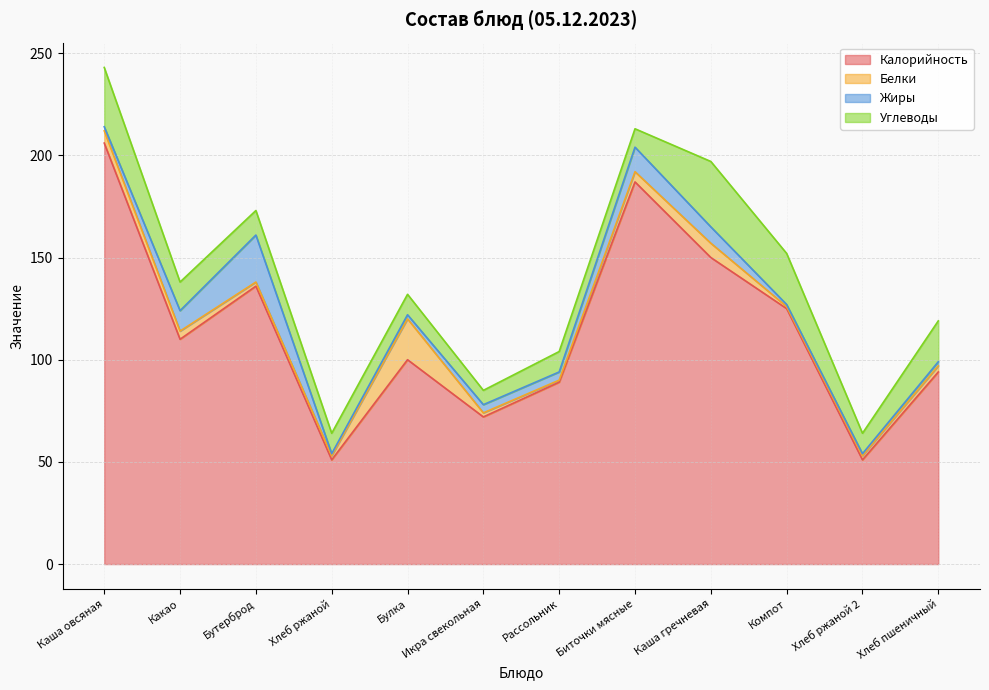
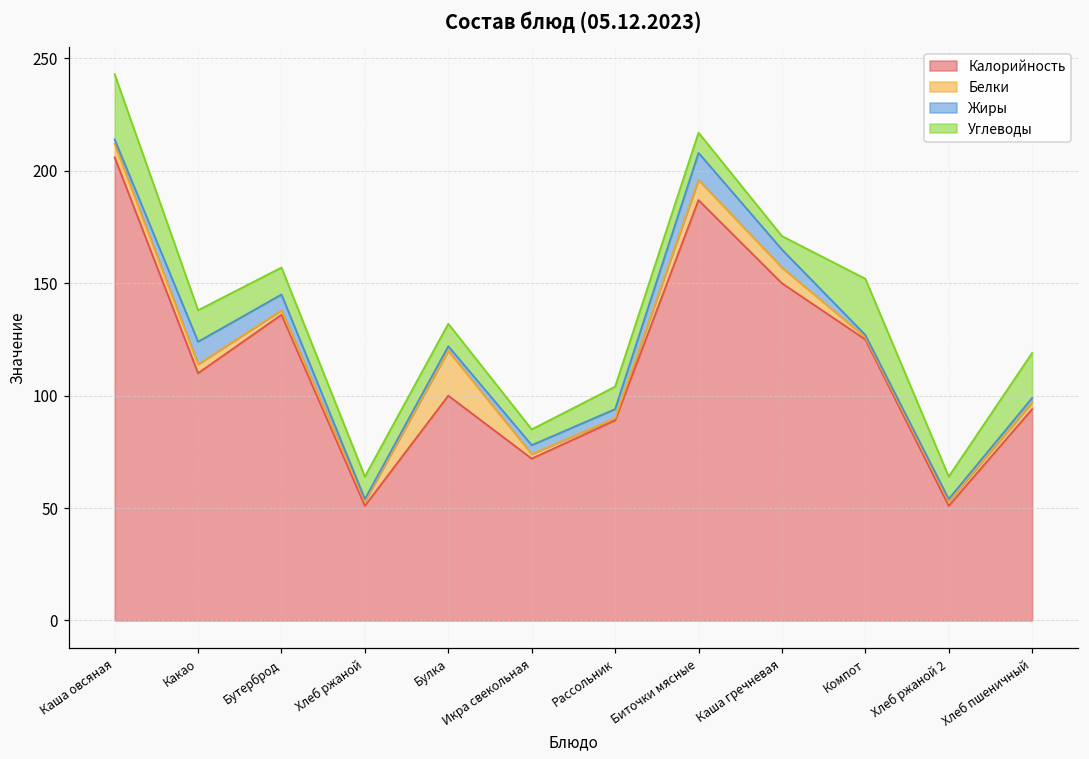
  {
    "Калорийность": {
      "Каша овсяная": 206,
      "Какао": 110,
      "Бутерброд": 136,
      "Хлеб ржаной": 51,
      "Булка": 100,
      "Икра свекольная": 72,
      "Биточки мясные": 187,
      "Каша гречневая": 150,
      "Хлеб ржаной 2": 51,
      "Хлеб пшеничный": 94
    },
    "Белки": {
      "Каша овсяная": 6,
      "Какао": 4,
      "Бутерброд": 2,
      "Булка": 20,
      "Икра свекольная": 2,
-     "Биточки мясные": 5,
+     "Биточки мясные": 9,
      "Каша гречневая": 7,
      "Хлеб пшеничный": 3
    },
    "Жиры": {
      "Каша овсяная": 2,
      "Какао": 10,
-     "Бутерброд": 23,
+     "Бутерброд": 7,
      "Булка": 2,
      "Икра свекольная": 4,
      "Рассольник": 4,
      "Биточки мясные": 12,
      "Каша гречневая": 8,
      "Хлеб пшеничный": 2
    },
    "Углеводы": {
      "Каша овсяная": 29,
      "Какао": 14,
      "Бутерброд": 12,
      "Хлеб ржаной": 10,
      "Булка": 10,
      "Икра свекольная": 7,
      "Рассольник": 10,
      "Биточки мясные": 9,
-     "Каша гречневая": 32,
+     "Каша гречневая": 6,
      "Компот": 25,
      "Хлеб ржаной 2": 10,
      "Хлеб пшеничный": 20
    }
  }
